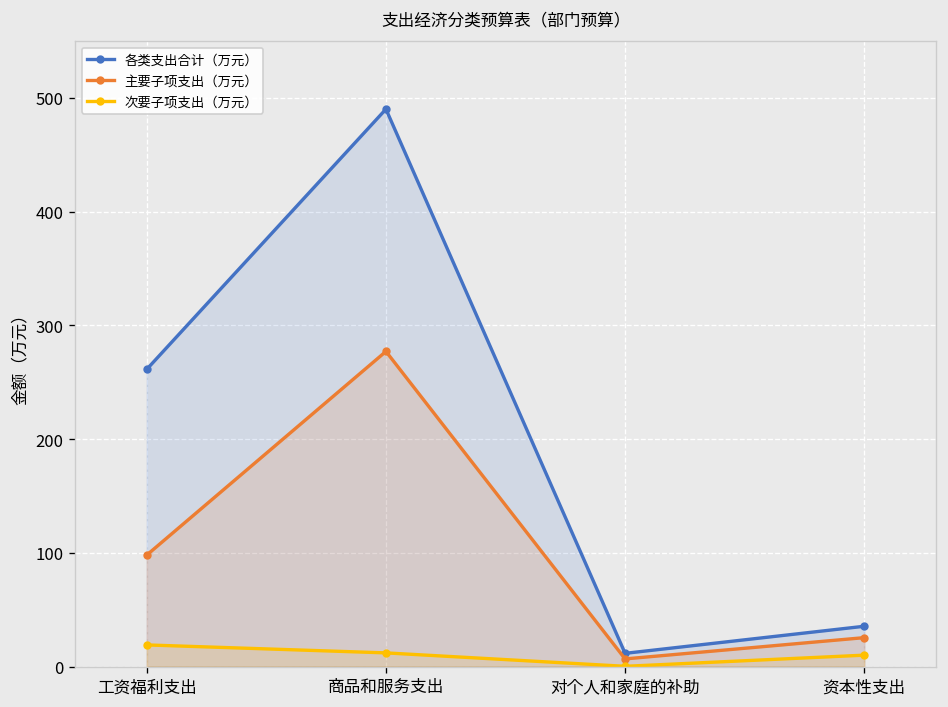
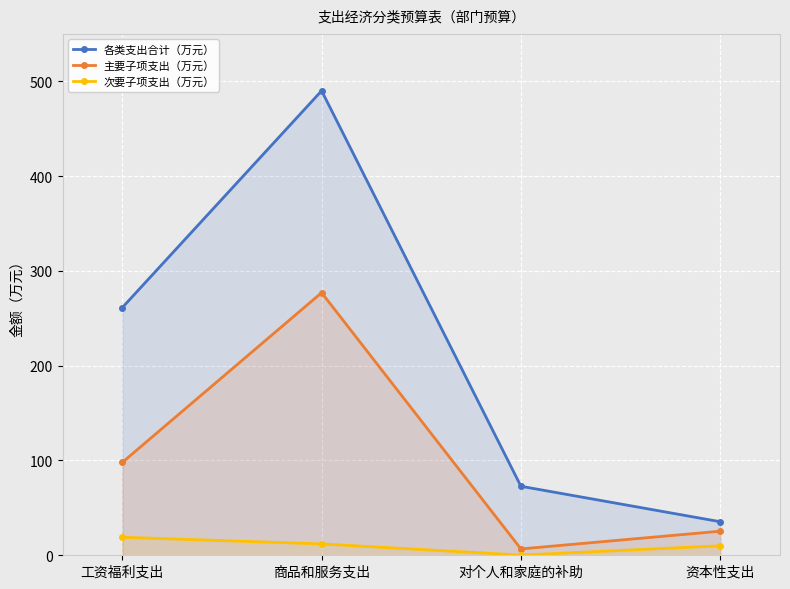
  {
    "各类支出合计（万元）": {
      "工资福利支出": 260,
      "商品和服务支出": 490,
-     "对个人和家庭的补助": 10,
+     "对个人和家庭的补助": 70,
      "资本性支出": 40
    },
    "主要子项支出（万元）": {
      "工资福利支出": 100,
      "商品和服务支出": 280,
      "对个人和家庭的补助": 10,
      "资本性支出": 30
    },
    "次要子项支出（万元）": {
      "工资福利支出": 20,
      "商品和服务支出": 10,
      "对个人和家庭的补助": 0,
      "资本性支出": 10
    }
  }
